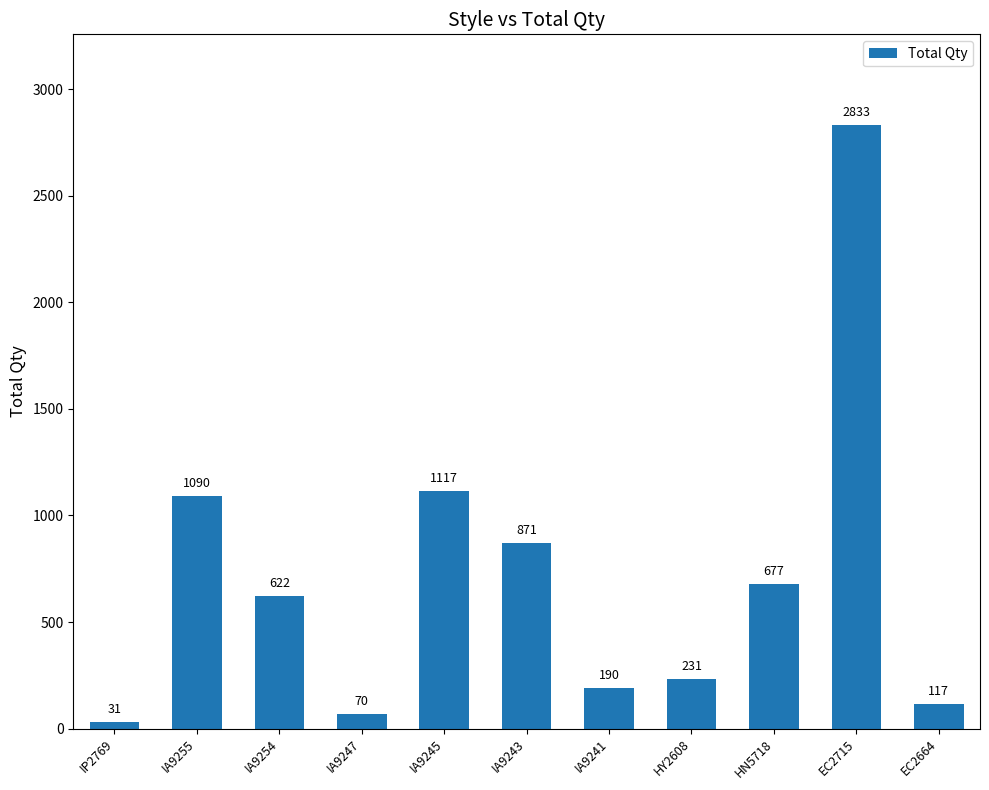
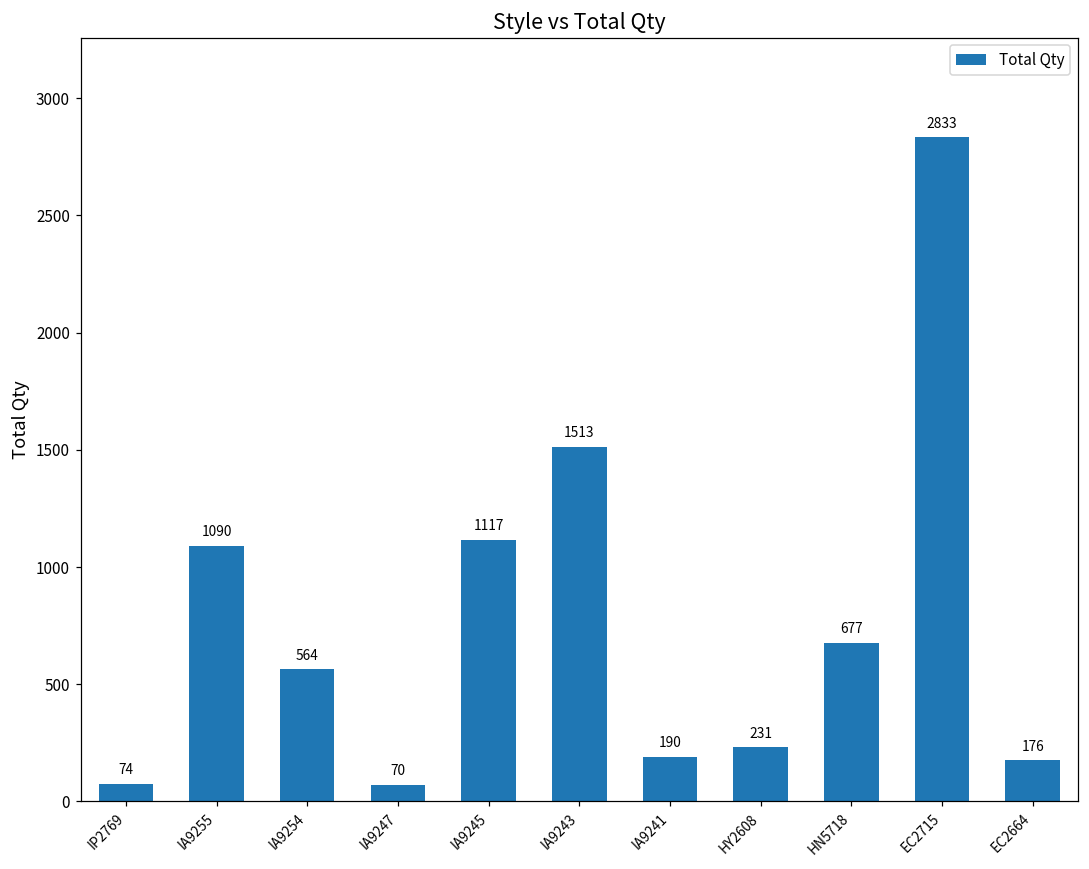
  {
-   "IP2769": 31,
+   "IP2769": 74,
    "IA9255": 1090,
-   "IA9254": 622,
+   "IA9254": 564,
    "IA9247": 70,
    "IA9245": 1117,
-   "IA9243": 871,
+   "IA9243": 1513,
    "IA9241": 190,
    "HY2608": 231,
    "HN5718": 677,
    "EC2715": 2833,
-   "EC2664": 117
+   "EC2664": 176
  }
